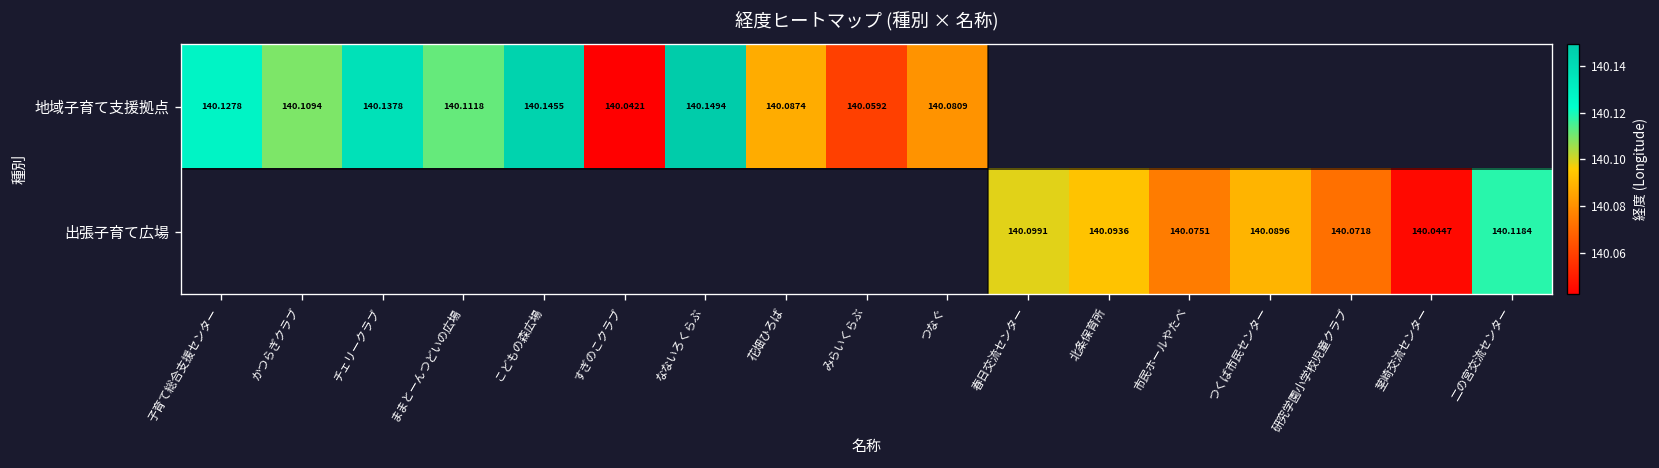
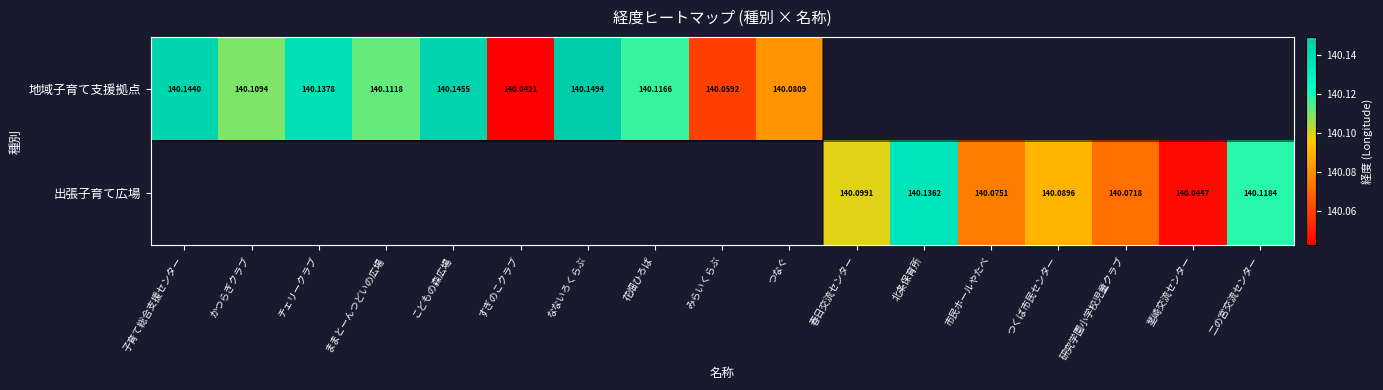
  {
    "地域子育て支援拠点": {
-     "子育て総合支援センター": 140.1278,
+     "子育て総合支援センター": 140.1440,
      "かつらぎクラブ": 140.1094,
      "チェリークラブ": 140.1378,
      "ままとーんつどいの広場": 140.1118,
      "こどもの森広場": 140.1455,
      "すぎのこクラブ": 140.0421,
      "なないろくらぶ": 140.1494,
-     "花畑ひろば": 140.0874,
+     "花畑ひろば": 140.1166,
      "みらいくらぶ": 140.0592,
      "つなぐ": 140.0809
    },
    "出張子育て広場": {
      "春日交流センター": 140.0991,
-     "北条保育所": 140.0936,
+     "北条保育所": 140.1362,
      "市民ホールやたべ": 140.0751,
      "つくば市民センター": 140.0896,
      "研究学園小学校児童クラブ": 140.0718,
      "茎崎交流センター": 140.0447,
      "二の宮交流センター": 140.1184
    }
  }
